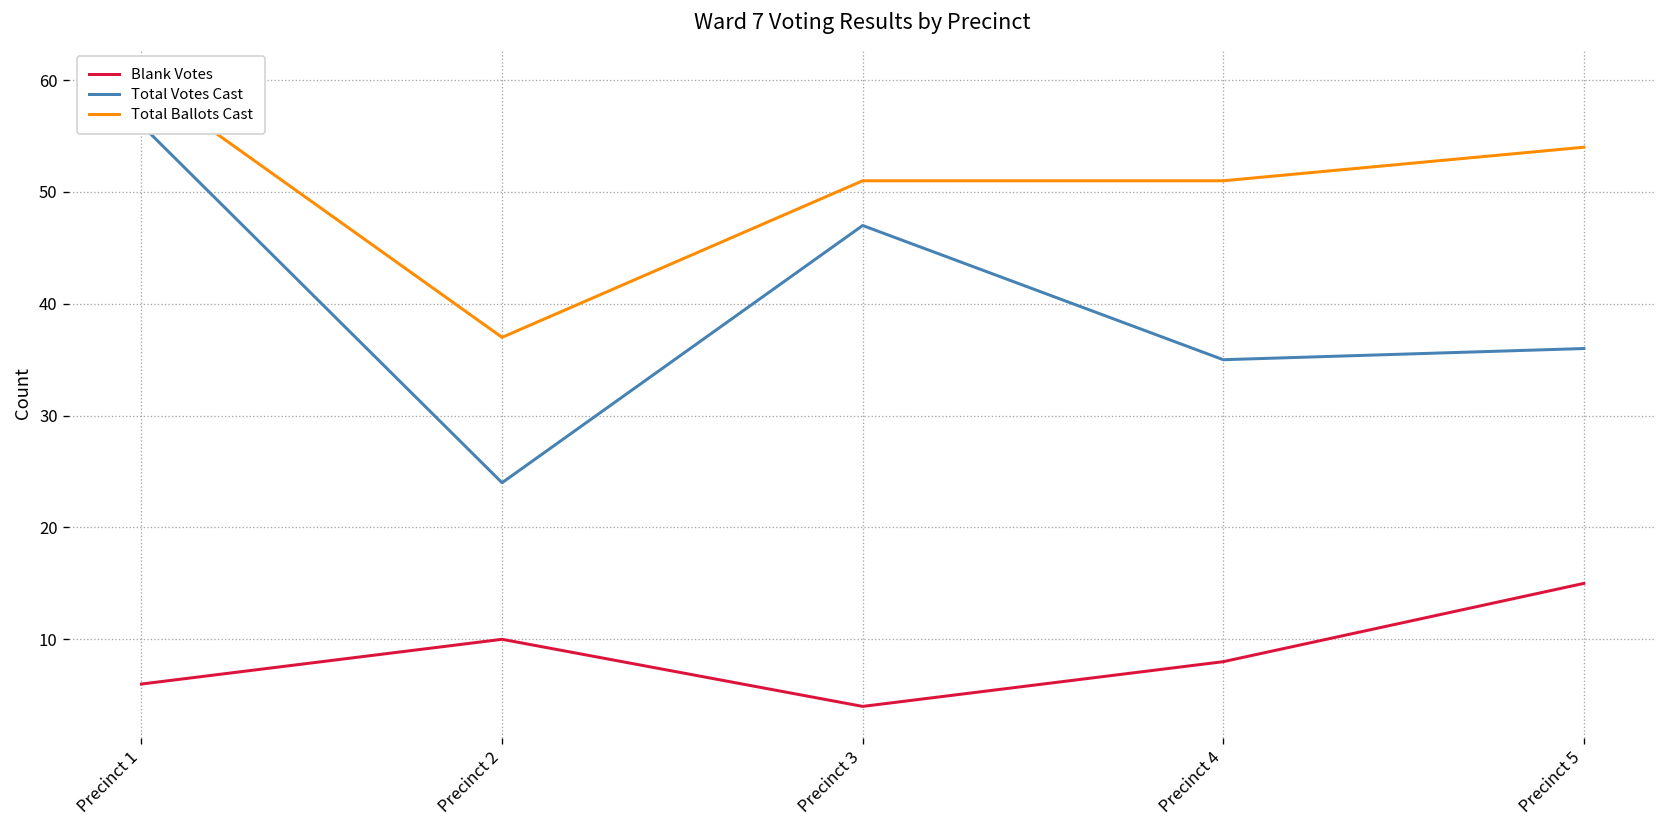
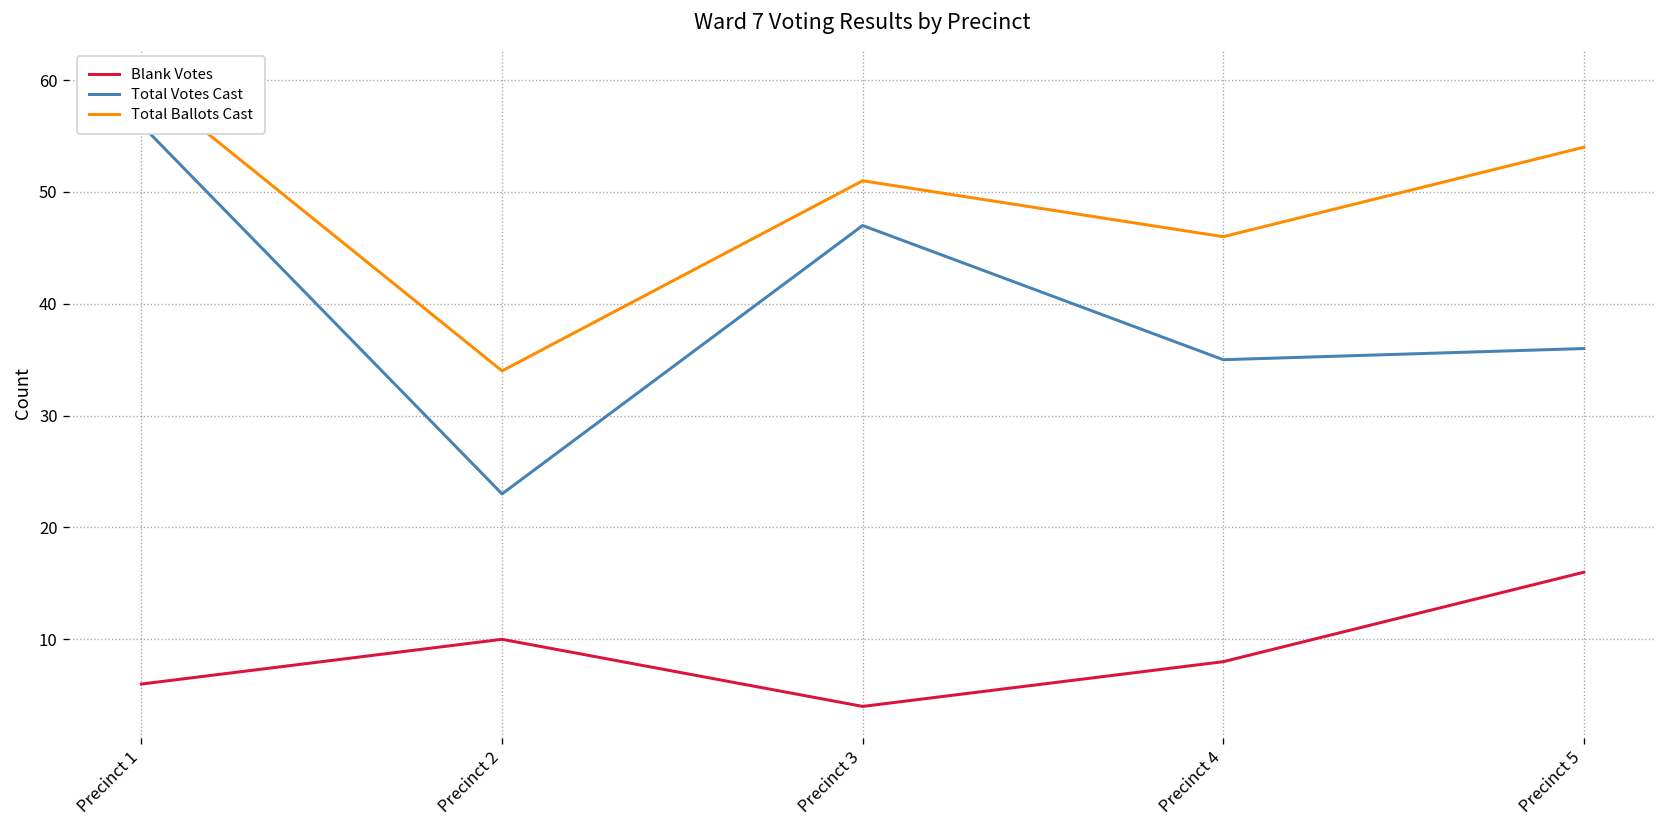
  {
    "Blank Votes": {
      "Precinct 1": 6,
      "Precinct 2": 10,
      "Precinct 3": 4,
      "Precinct 4": 8,
-     "Precinct 5": 15
+     "Precinct 5": 16
    },
    "Total Votes Cast": {
-     "Precinct 2": 24,
+     "Precinct 2": 23,
      "Precinct 3": 47,
      "Precinct 4": 35,
      "Precinct 5": 36
    },
    "Total Ballots Cast": {
-     "Precinct 2": 37,
+     "Precinct 2": 34,
      "Precinct 3": 51,
-     "Precinct 4": 51,
+     "Precinct 4": 46,
      "Precinct 5": 54
    }
  }
